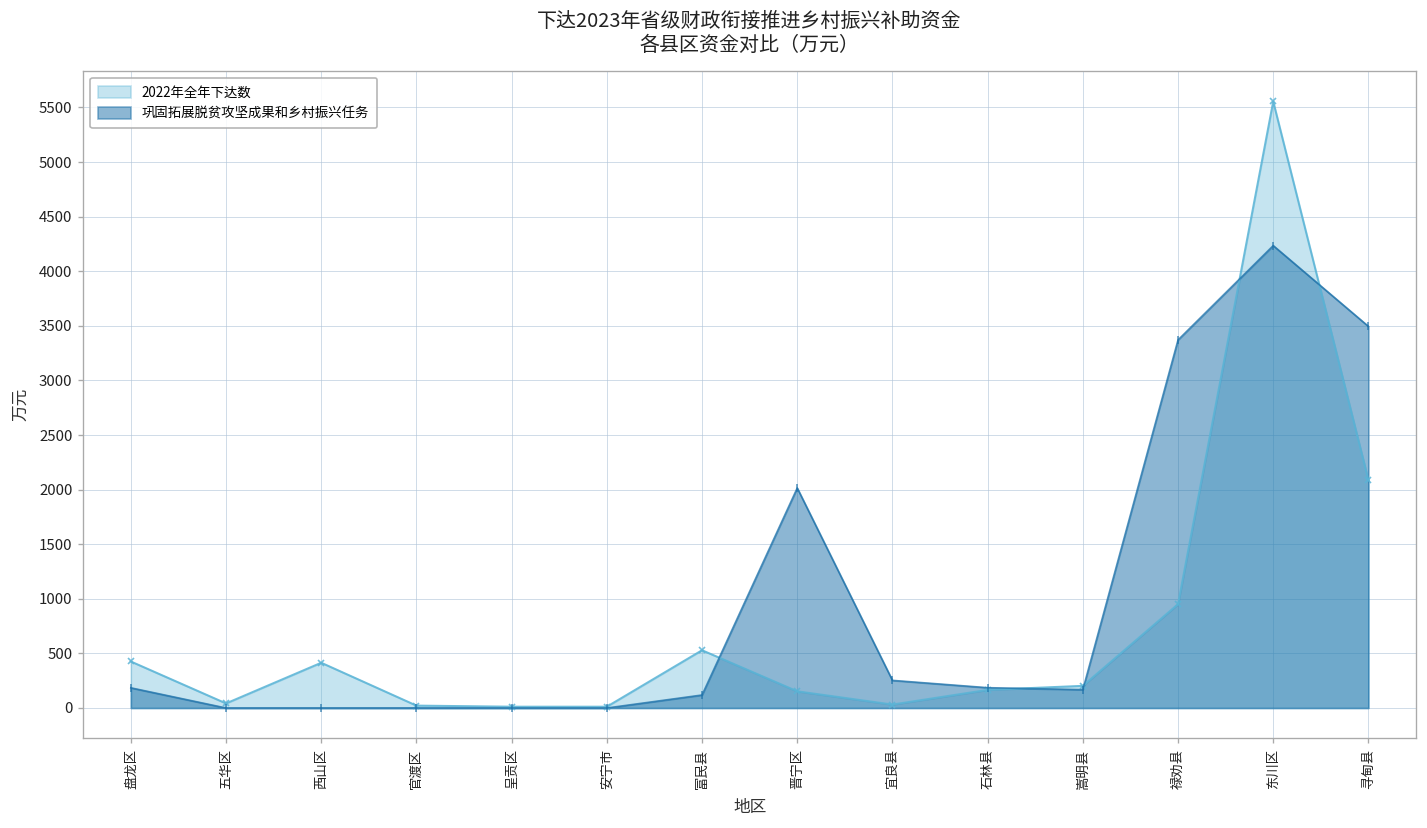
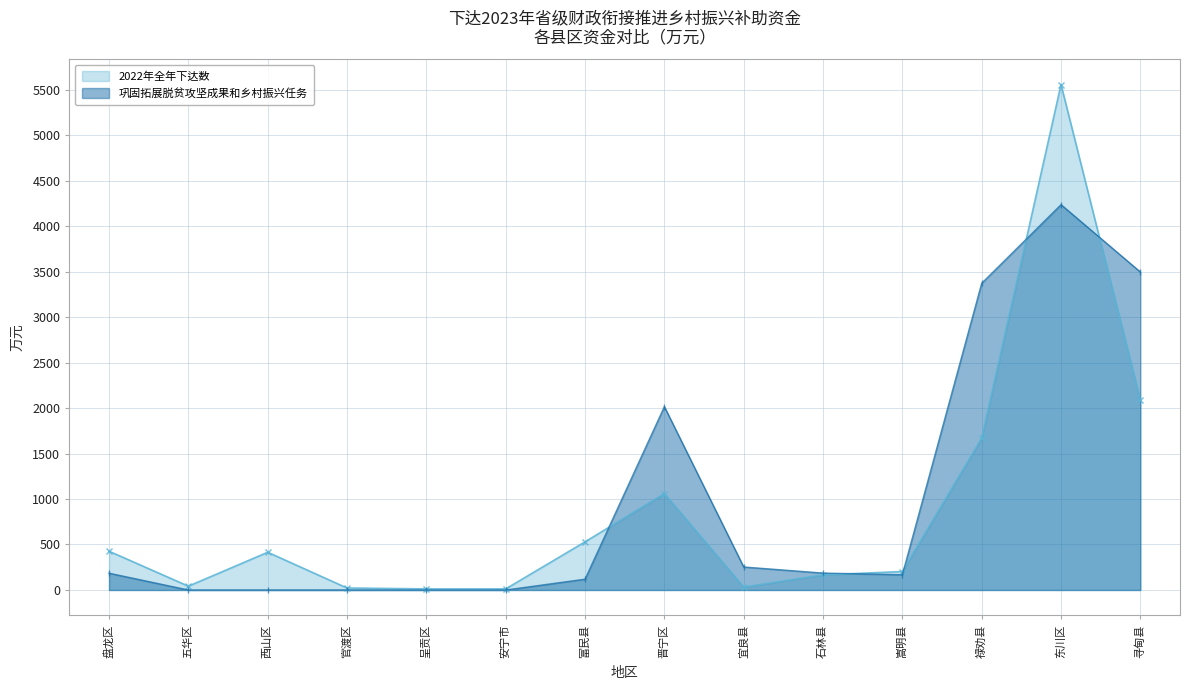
  {
    "2022年全年下达数": {
      "盘龙区": 400,
      "五华区": 0,
      "西山区": 400,
      "富民县": 500,
-     "晋宁区": 200,
+     "晋宁区": 1100,
      "宜良县": 0,
      "嵩明县": 200,
-     "禄劝县": 1000,
+     "禄劝县": 1700,
      "东川区": 5600,
      "寻甸县": 2100
    },
    "巩固拓展脱贫攻坚成果和乡村振兴任务": {
      "盘龙区": 200,
      "五华区": 0,
      "西山区": 0,
      "富民县": 100,
      "晋宁区": 2000,
      "宜良县": 300,
      "嵩明县": 200,
      "禄劝县": 3400,
      "东川区": 4200,
      "寻甸县": 3500
    }
  }
